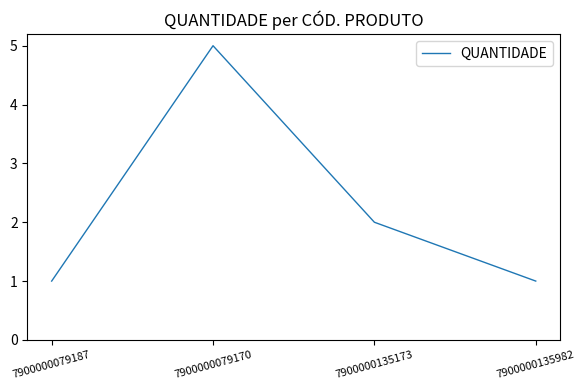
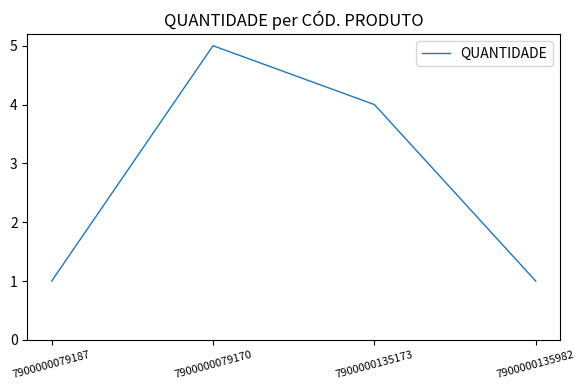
  {
    "7900000079187": 1,
    "7900000079170": 5,
-   "7900000135173": 2,
+   "7900000135173": 4,
    "7900000135982": 1
  }
